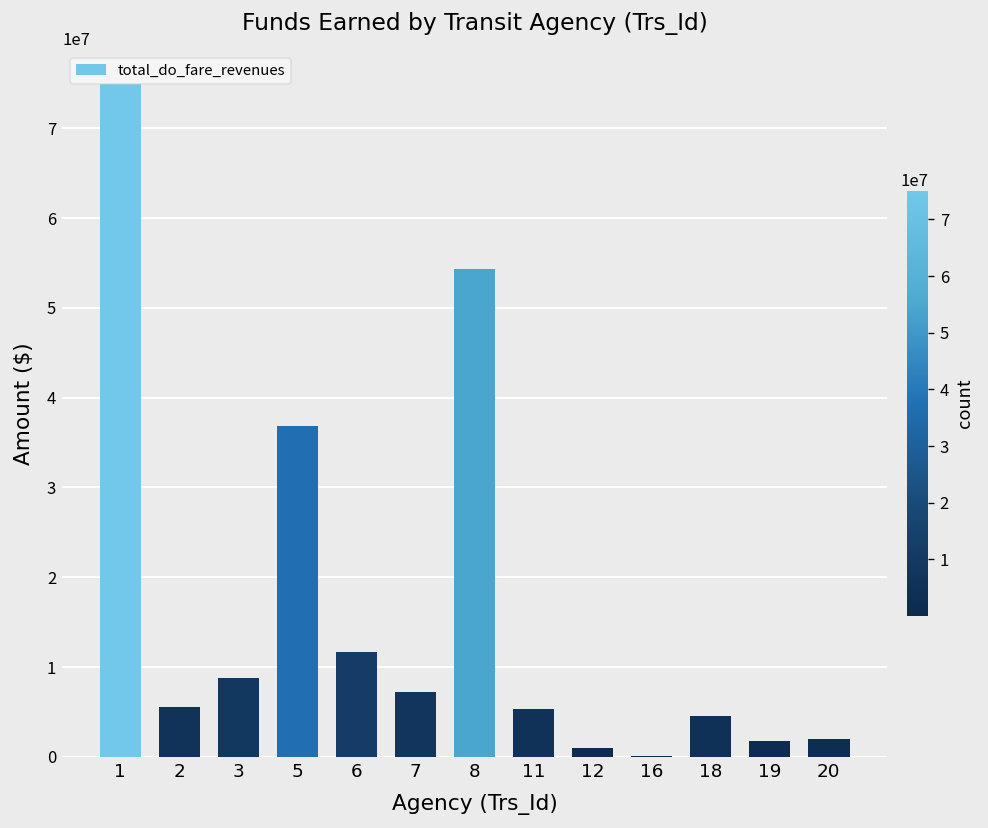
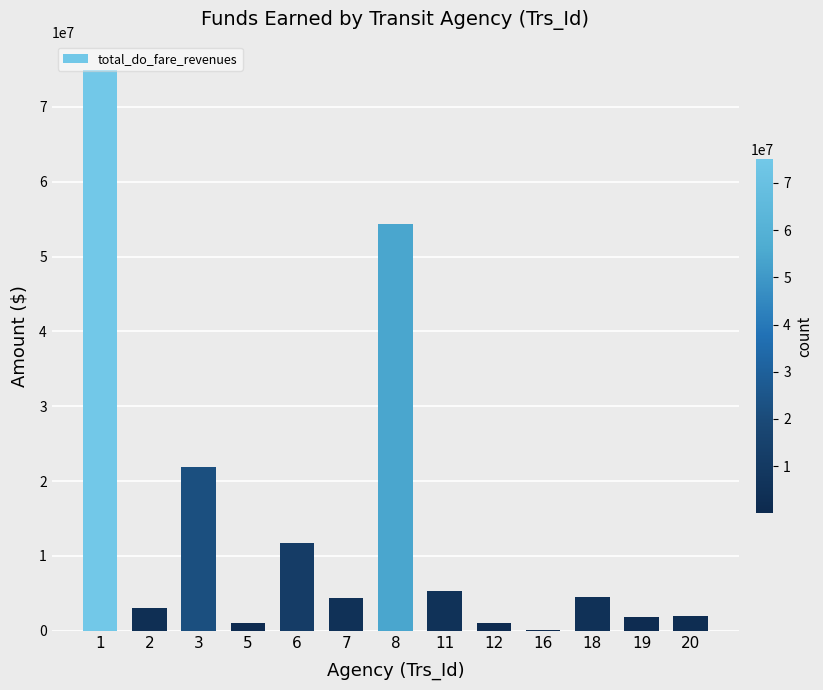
  {
-   "2": 6000000,
-   "3": 9000000,
-   "5": 37000000,
+   "2": 3000000,
+   "3": 22000000,
+   "5": 1000000,
    "6": 12000000,
-   "7": 7000000,
+   "7": 4000000,
    "8": 54000000,
    "11": 5000000,
    "12": 1000000,
    "18": 5000000,
    "19": 2000000,
    "20": 2000000
  }
